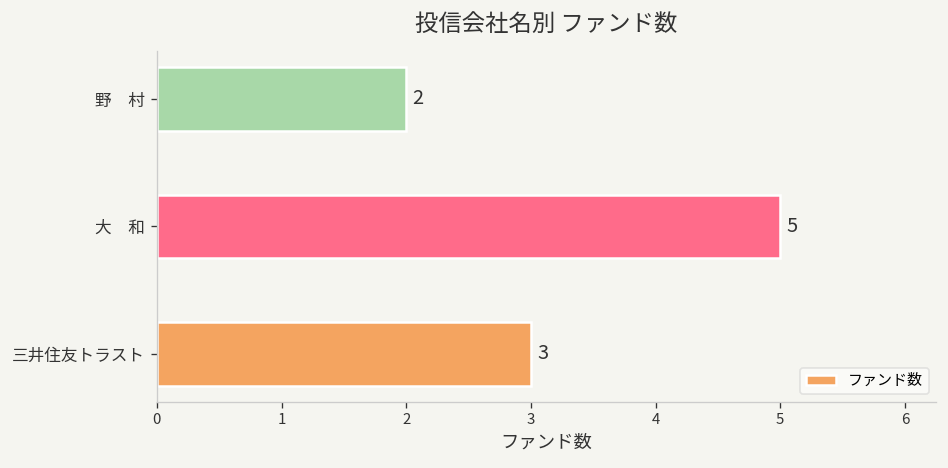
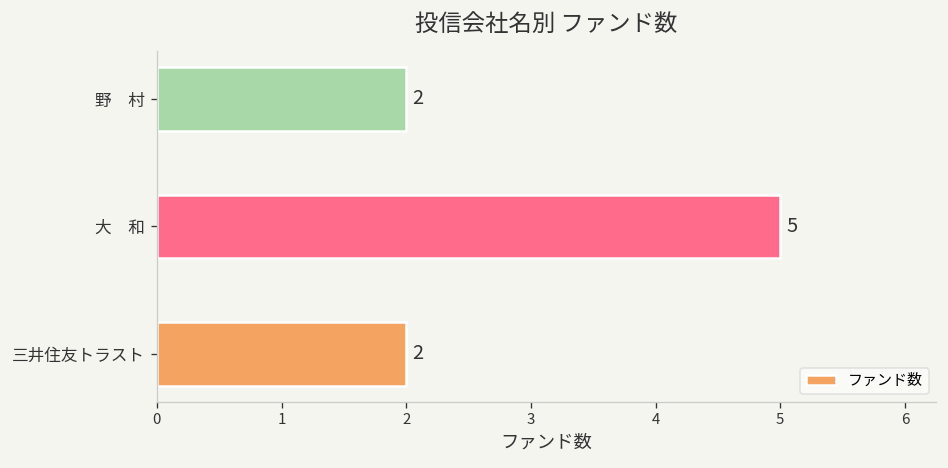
  {
    "野 村": 2,
    "大 和": 5,
-   "三井住友トラスト": 3
+   "三井住友トラスト": 2
  }
